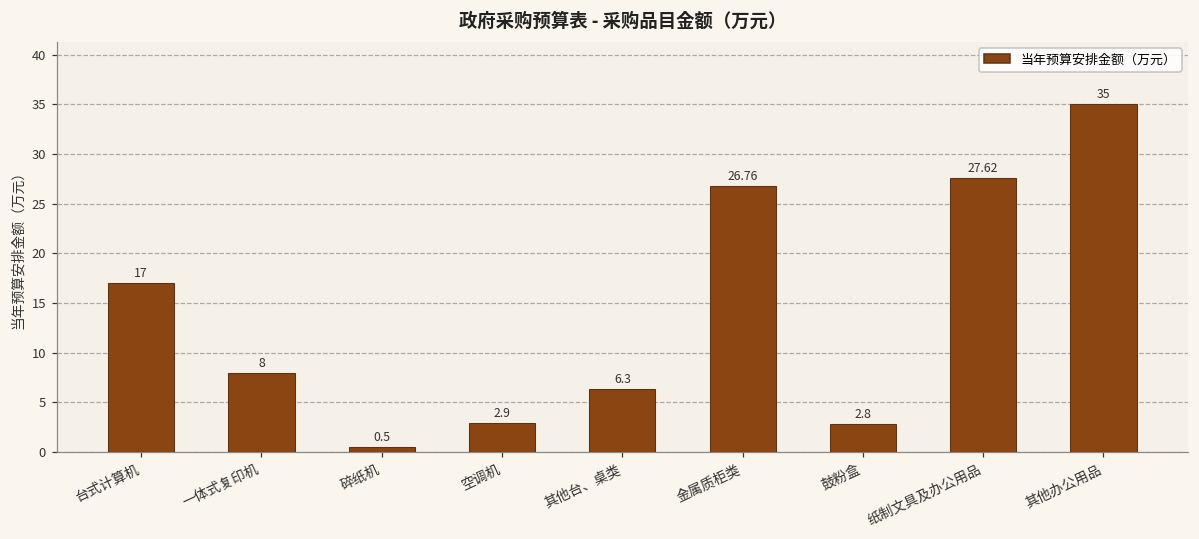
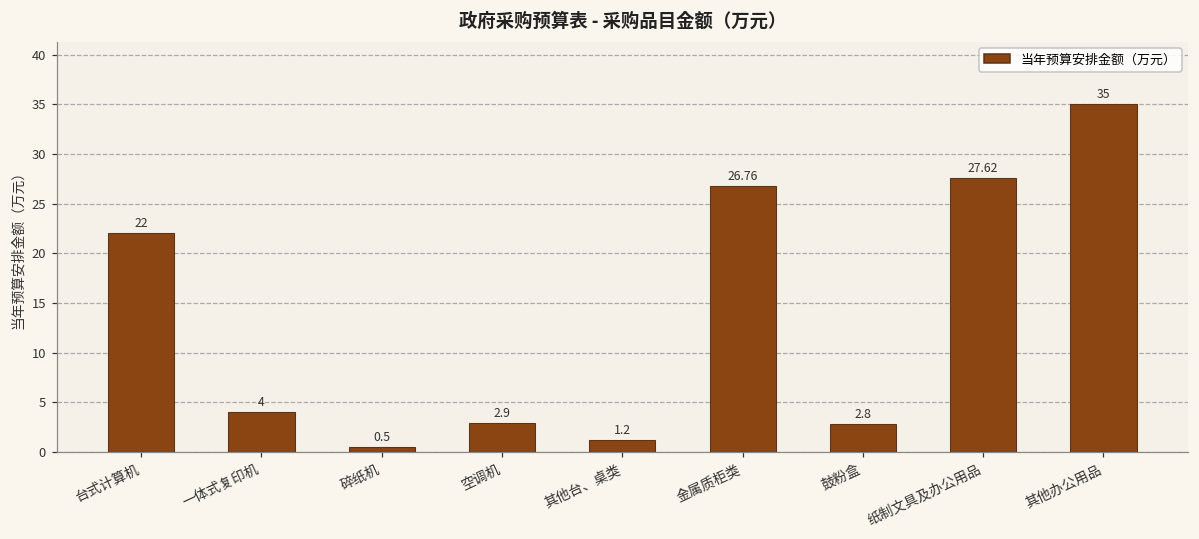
  {
-   "台式计算机": 17,
-   "一体式复印机": 8,
+   "台式计算机": 22,
+   "一体式复印机": 4,
    "碎纸机": 0.5,
    "空调机": 2.9,
-   "其他台、桌类": 6.3,
+   "其他台、桌类": 1.2,
    "金属质柜类": 26.76,
    "鼓粉盒": 2.8,
    "纸制文具及办公用品": 27.62,
    "其他办公用品": 35
  }
